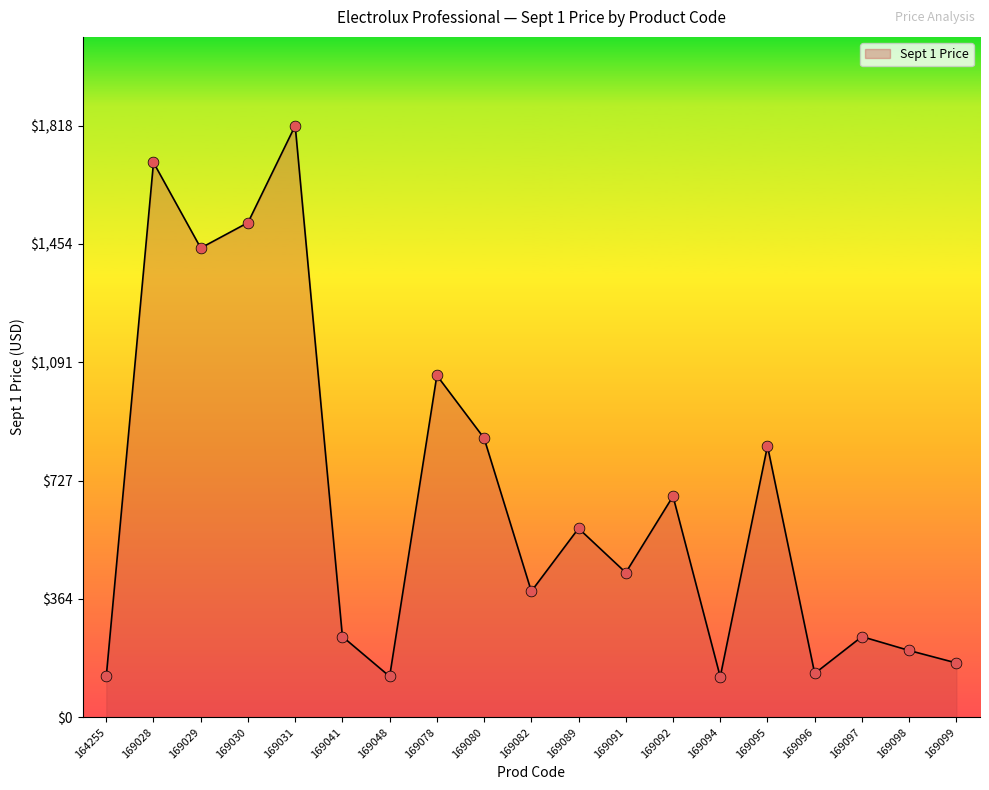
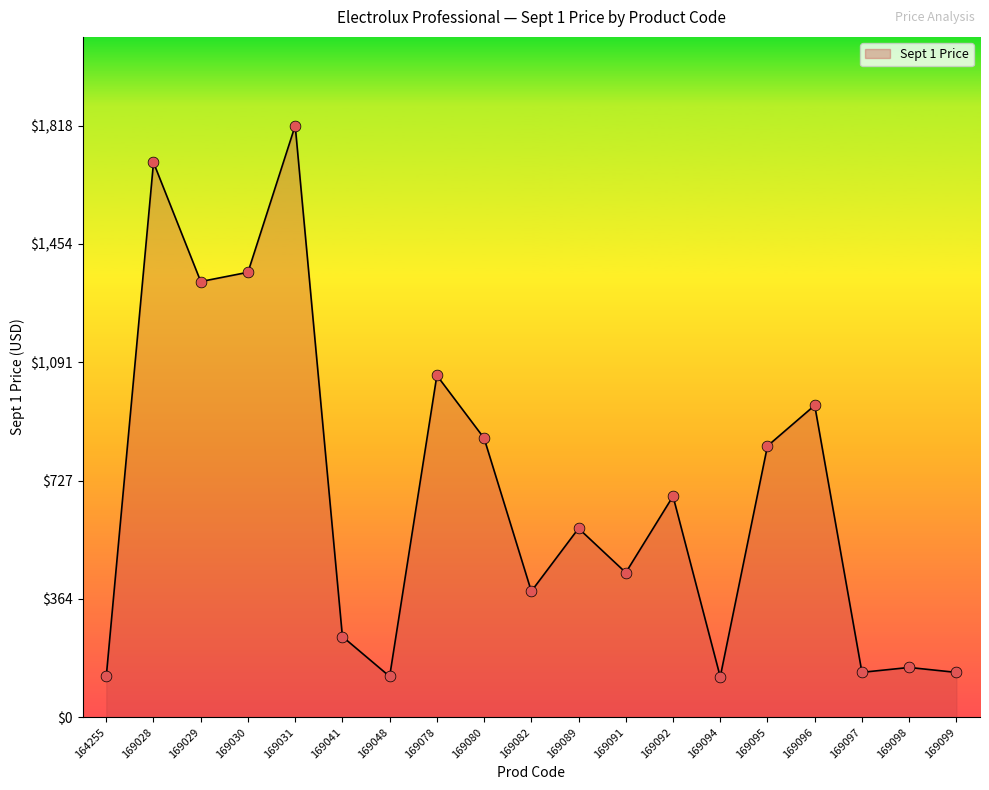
  {
    "164255": "$130",
    "169028": "$1,700",
-   "169029": "$1,440",
-   "169030": "$1,520",
+   "169029": "$1,340",
+   "169030": "$1,370",
    "169031": "$1,820",
    "169041": "$250",
    "169048": "$130",
    "169078": "$1,050",
    "169080": "$860",
    "169082": "$390",
    "169089": "$580",
    "169091": "$440",
    "169092": "$680",
    "169094": "$120",
    "169095": "$830",
-   "169096": "$130",
-   "169097": "$250",
-   "169098": "$210",
-   "169099": "$170"
+   "169096": "$960",
+   "169097": "$140",
+   "169098": "$150",
+   "169099": "$140"
  }
